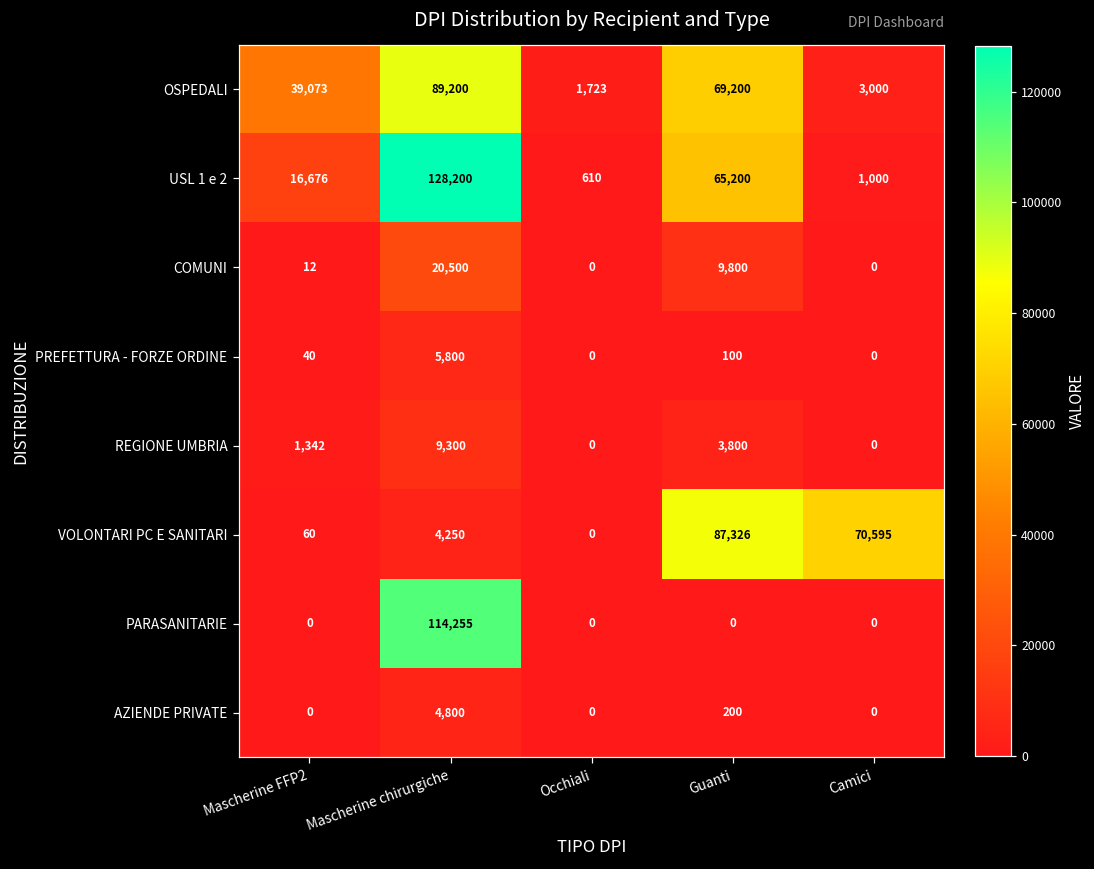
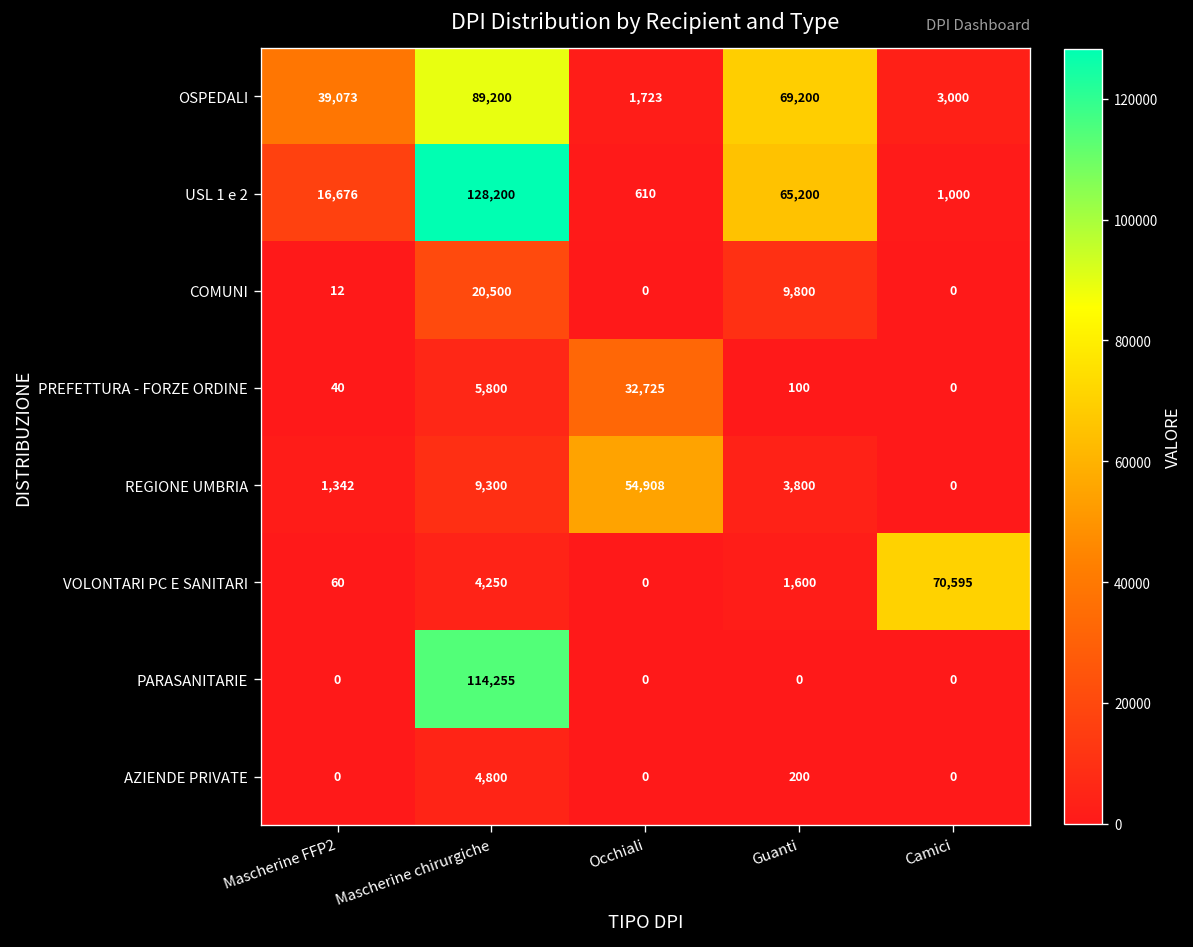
  {
    "OSPEDALI": {
      "Mascherine FFP2": "39,073",
      "Mascherine chirurgiche": "89,200",
      "Occhiali": "1,723",
      "Guanti": "69,200",
      "Camici": "3,000"
    },
    "USL 1 e 2": {
      "Mascherine FFP2": "16,676",
      "Mascherine chirurgiche": "128,200",
      "Occhiali": "610",
      "Guanti": "65,200",
      "Camici": "1,000"
    },
    "COMUNI": {
      "Mascherine FFP2": "12",
      "Mascherine chirurgiche": "20,500",
      "Occhiali": "0",
      "Guanti": "9,800",
      "Camici": "0"
    },
    "PREFETTURA - FORZE ORDINE": {
      "Mascherine FFP2": "40",
      "Mascherine chirurgiche": "5,800",
-     "Occhiali": "0",
+     "Occhiali": "32,725",
      "Guanti": "100",
      "Camici": "0"
    },
    "REGIONE UMBRIA": {
      "Mascherine FFP2": "1,342",
      "Mascherine chirurgiche": "9,300",
-     "Occhiali": "0",
+     "Occhiali": "54,908",
      "Guanti": "3,800",
      "Camici": "0"
    },
    "VOLONTARI PC E SANITARI": {
      "Mascherine FFP2": "60",
      "Mascherine chirurgiche": "4,250",
      "Occhiali": "0",
-     "Guanti": "87,326",
+     "Guanti": "1,600",
      "Camici": "70,595"
    },
    "PARASANITARIE": {
      "Mascherine FFP2": "0",
      "Mascherine chirurgiche": "114,255",
      "Occhiali": "0",
      "Guanti": "0",
      "Camici": "0"
    },
    "AZIENDE PRIVATE": {
      "Mascherine FFP2": "0",
      "Mascherine chirurgiche": "4,800",
      "Occhiali": "0",
      "Guanti": "200",
      "Camici": "0"
    }
  }
